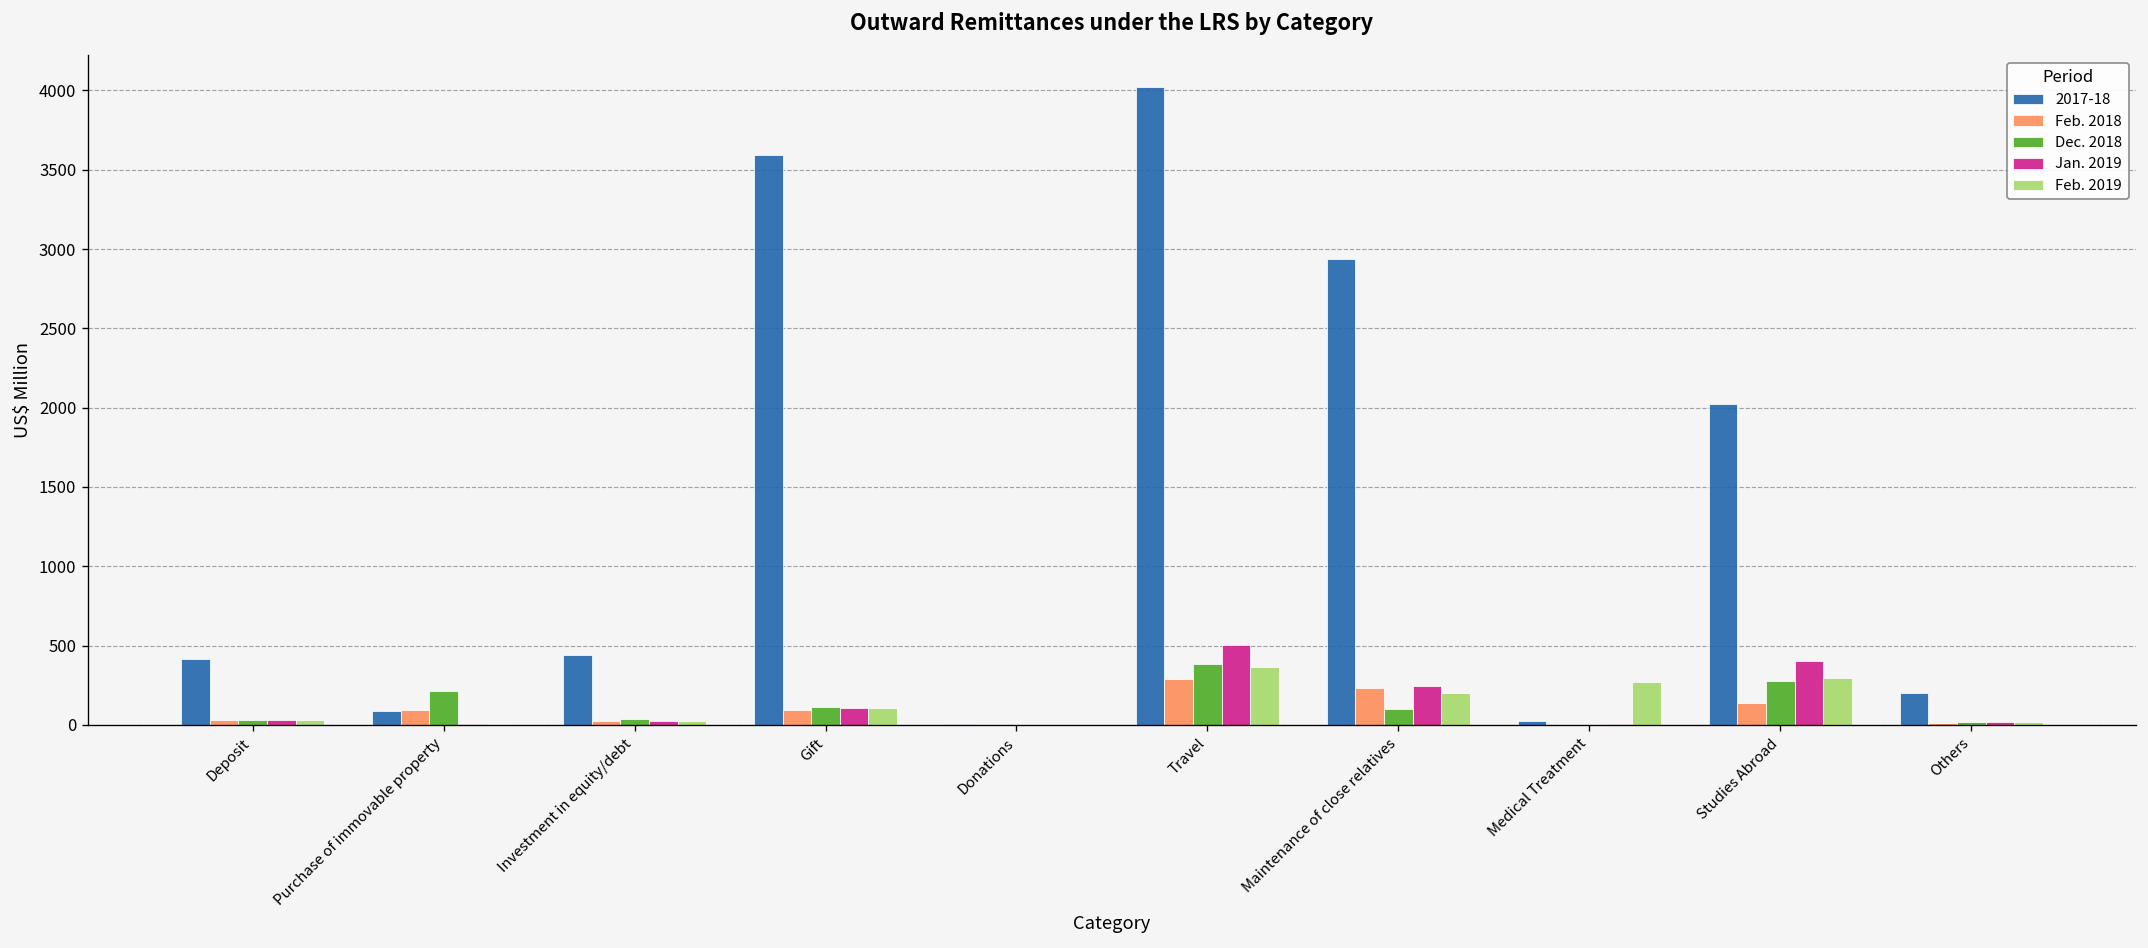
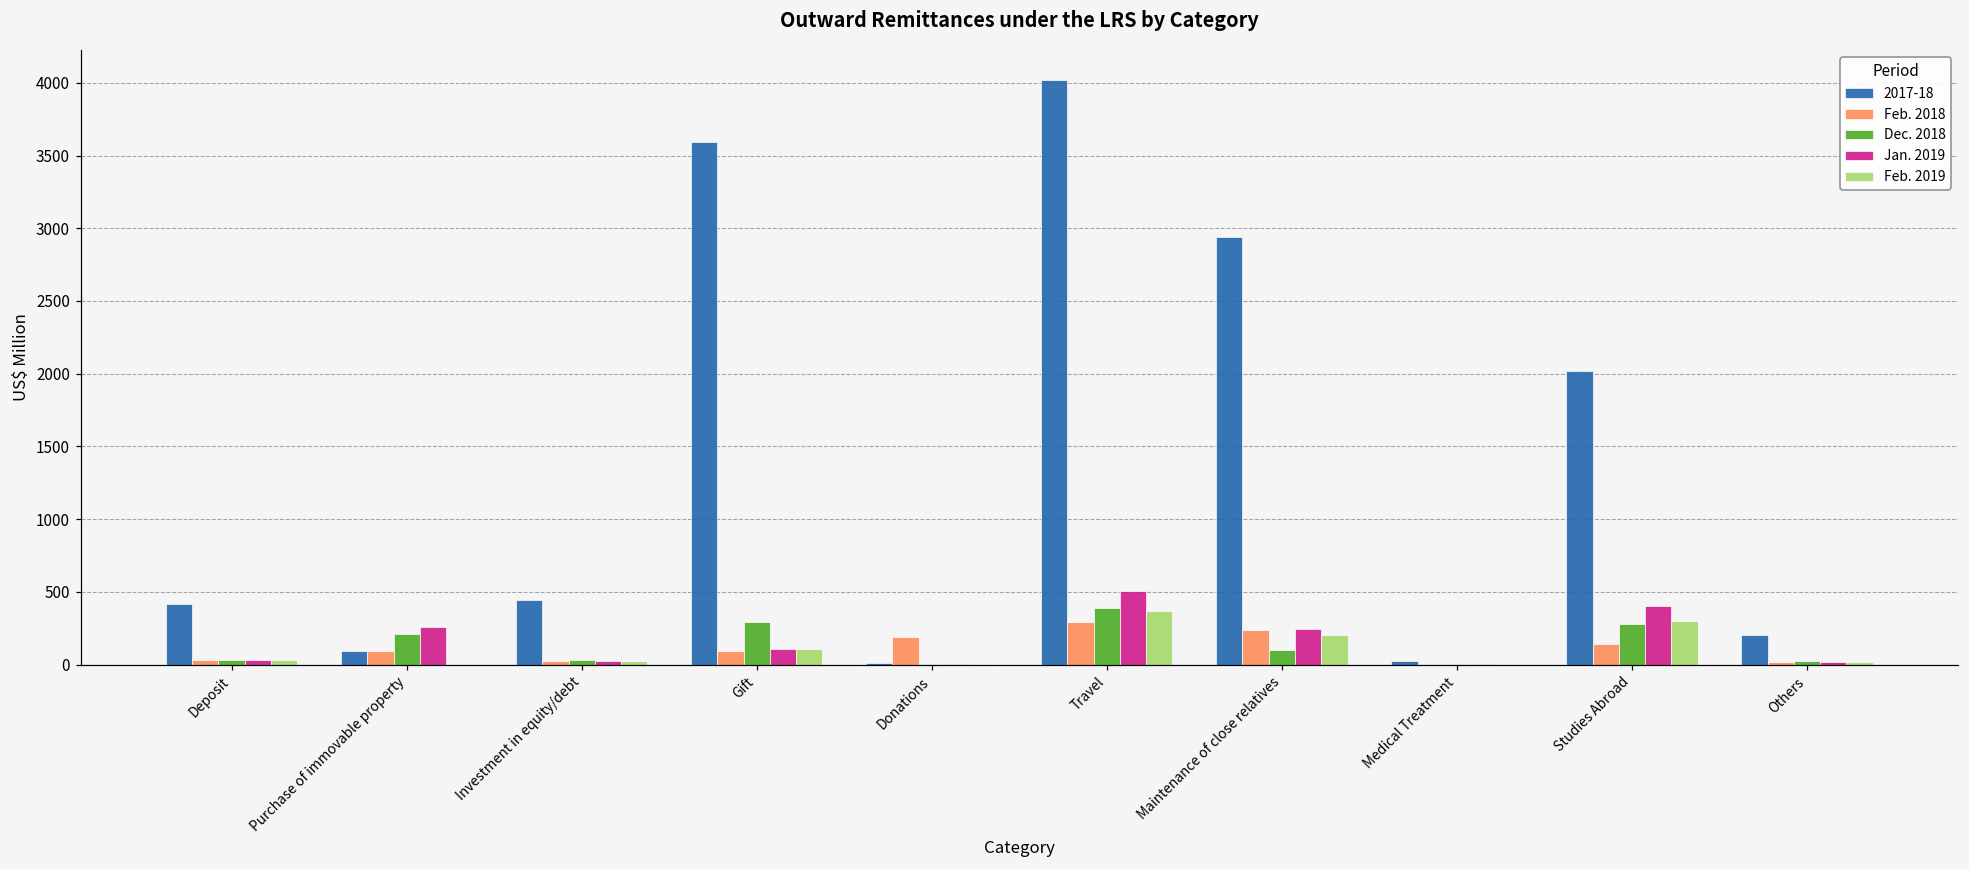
  {
    "2017-18": {
      "Deposit": 410,
      "Purchase of immovable property": 90,
      "Investment in equity/debt": 440,
      "Gift": 3590,
      "Travel": 4020,
      "Maintenance of close relatives": 2940,
      "Medical Treatment": 30,
      "Studies Abroad": 2020,
      "Others": 200
    },
    "Feb. 2018": {
      "Deposit": 30,
      "Purchase of immovable property": 90,
      "Investment in equity/debt": 20,
      "Gift": 100,
-     "Donations": 0,
+     "Donations": 190,
      "Travel": 290,
      "Maintenance of close relatives": 230,
      "Studies Abroad": 140
    },
    "Dec. 2018": {
      "Deposit": 30,
      "Purchase of immovable property": 210,
      "Investment in equity/debt": 30,
-     "Gift": 110,
+     "Gift": 290,
      "Travel": 390,
      "Maintenance of close relatives": 100,
      "Studies Abroad": 280,
      "Others": 20
    },
    "Jan. 2019": {
      "Deposit": 30,
-     "Purchase of immovable property": 0,
+     "Purchase of immovable property": 260,
      "Investment in equity/debt": 30,
      "Gift": 110,
      "Travel": 510,
      "Maintenance of close relatives": 240,
      "Studies Abroad": 400
    },
    "Feb. 2019": {
      "Deposit": 30,
      "Investment in equity/debt": 20,
      "Gift": 100,
      "Travel": 370,
      "Maintenance of close relatives": 200,
-     "Medical Treatment": 270,
+     "Medical Treatment": 0,
      "Studies Abroad": 300
    }
  }
